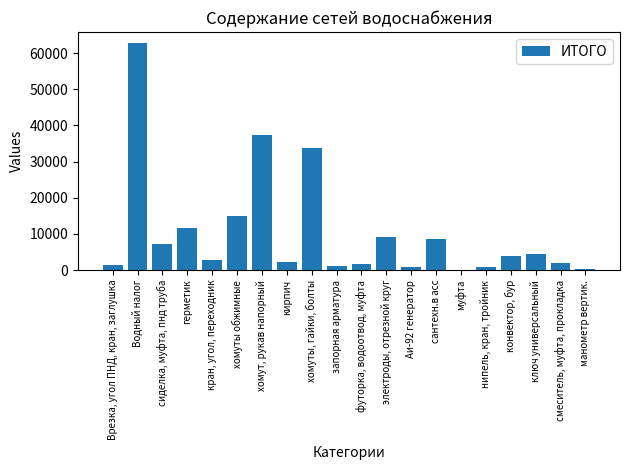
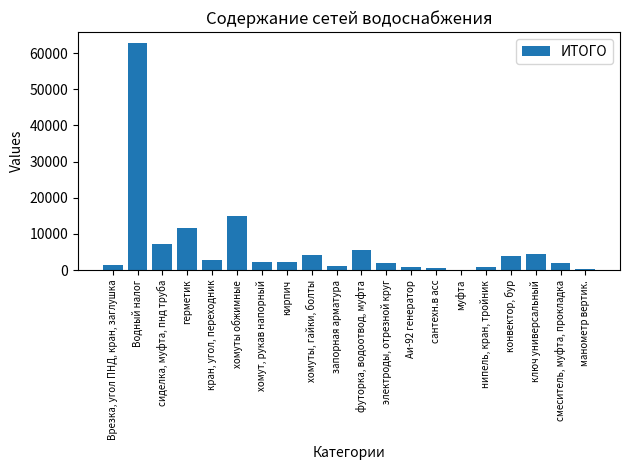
  {
    "Врезка, угол ПНД, кран, заглушка": 1000,
    "Водный налог": 63000,
    "сиделка, муфта, пнд труба": 7000,
    "герметик": 12000,
    "кран, угол, переходник": 3000,
    "хомуты обжимные": 15000,
-   "хомут, рукав напорный": 37000,
+   "хомут, рукав напорный": 2000,
    "кирпич": 2000,
-   "хомуты, гайки, болты": 34000,
+   "хомуты, гайки, болты": 4000,
    "запорная арматура": 1000,
-   "футорка, водоотвод, муфта": 2000,
-   "электроды, отрезной круг": 9000,
+   "футорка, водоотвод, муфта": 5000,
+   "электроды, отрезной круг": 2000,
    "Аи-92 генератор": 1000,
-   "сантехн.в асс": 9000,
+   "сантехн.в асс": 1000,
    "нипель, кран, тройник": 1000,
    "конвектор, бур": 4000,
    "ключ универсальный": 4000,
    "смеситель, муфта, прокладка": 2000
  }
